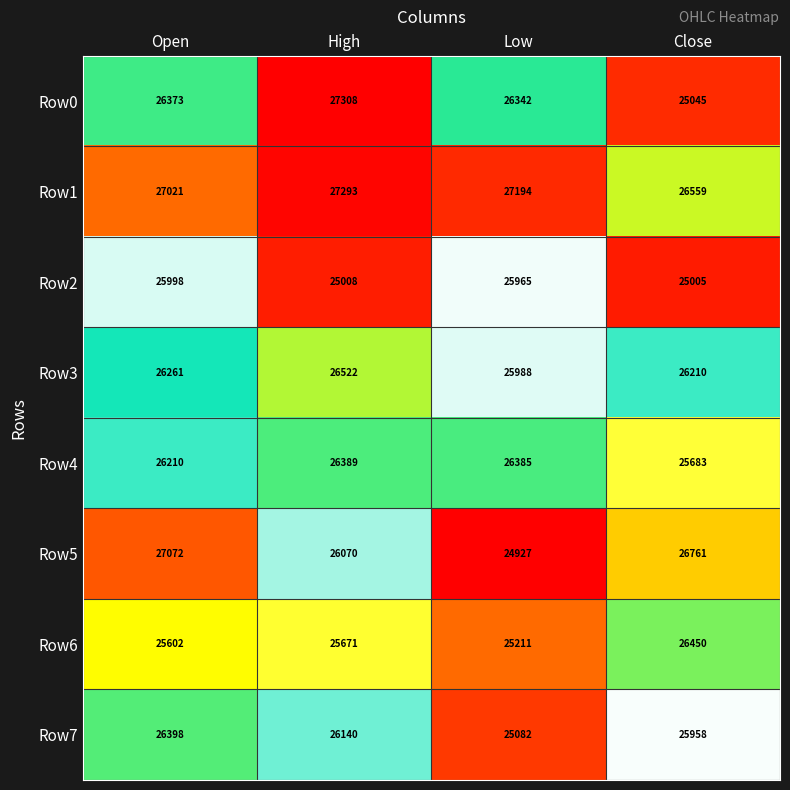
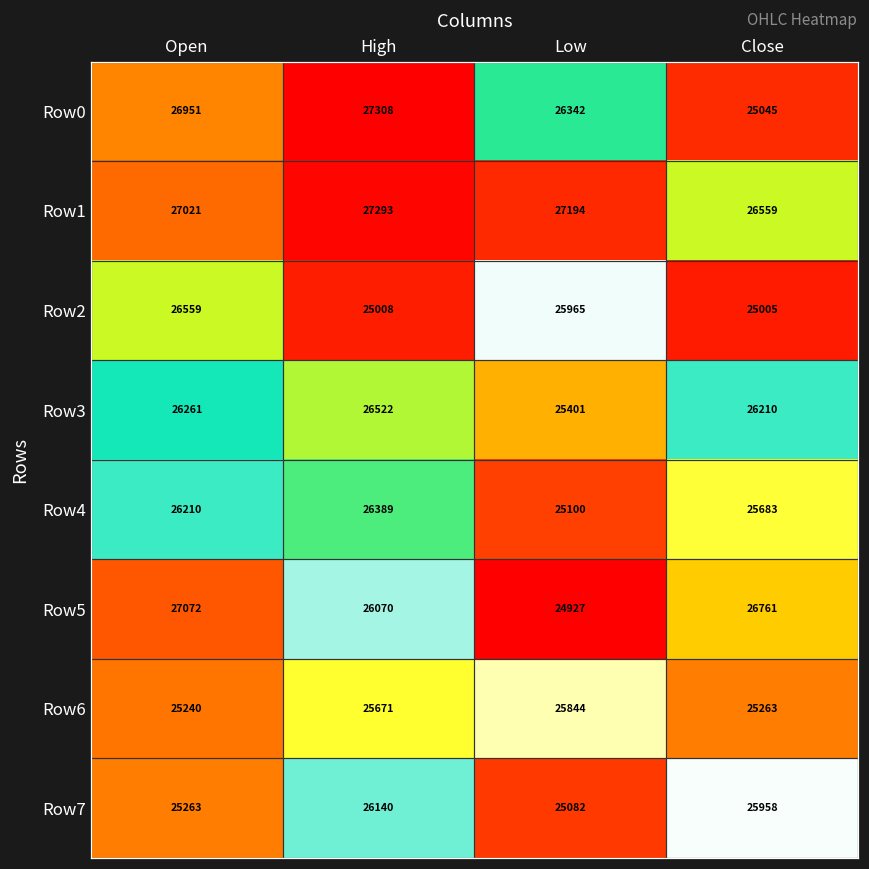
  {
    "Row0": {
-     "Open": 26373,
+     "Open": 26951,
      "High": 27308,
      "Low": 26342,
      "Close": 25045
    },
    "Row1": {
      "Open": 27021,
      "High": 27293,
      "Low": 27194,
      "Close": 26559
    },
    "Row2": {
-     "Open": 25998,
+     "Open": 26559,
      "High": 25008,
      "Low": 25965,
      "Close": 25005
    },
    "Row3": {
      "Open": 26261,
      "High": 26522,
-     "Low": 25988,
+     "Low": 25401,
      "Close": 26210
    },
    "Row4": {
      "Open": 26210,
      "High": 26389,
-     "Low": 26385,
+     "Low": 25100,
      "Close": 25683
    },
    "Row5": {
      "Open": 27072,
      "High": 26070,
      "Low": 24927,
      "Close": 26761
    },
    "Row6": {
-     "Open": 25602,
+     "Open": 25240,
      "High": 25671,
-     "Low": 25211,
-     "Close": 26450
+     "Low": 25844,
+     "Close": 25263
    },
    "Row7": {
-     "Open": 26398,
+     "Open": 25263,
      "High": 26140,
      "Low": 25082,
      "Close": 25958
    }
  }
